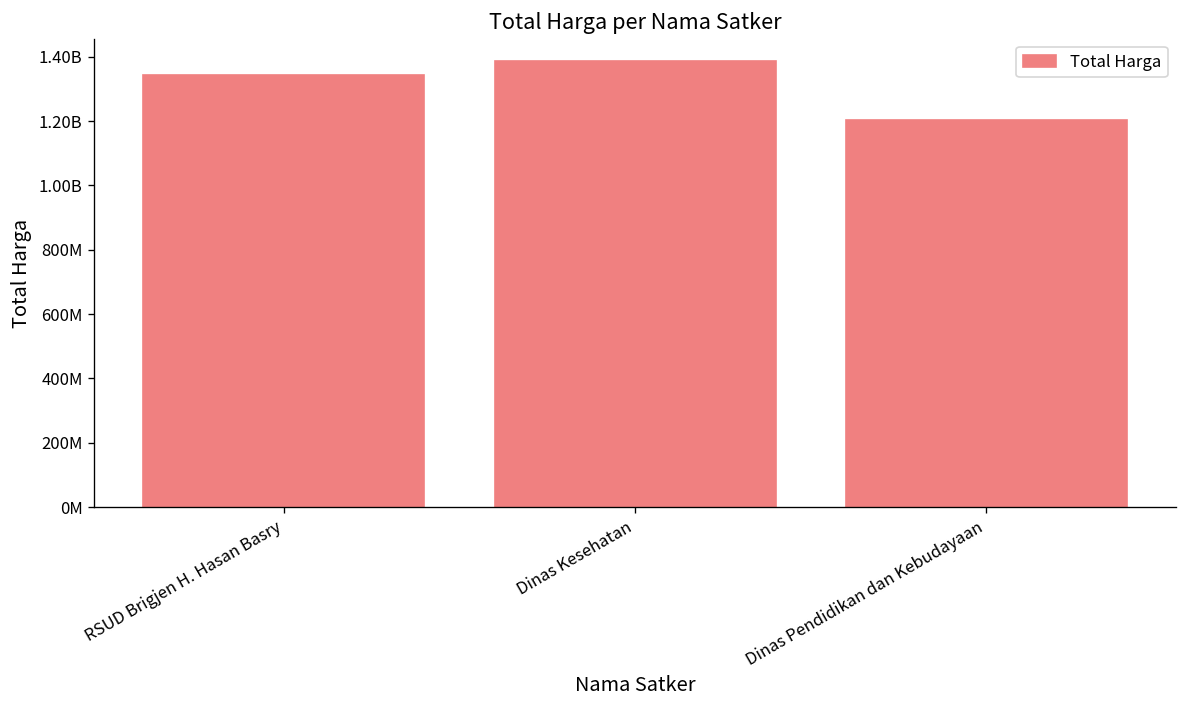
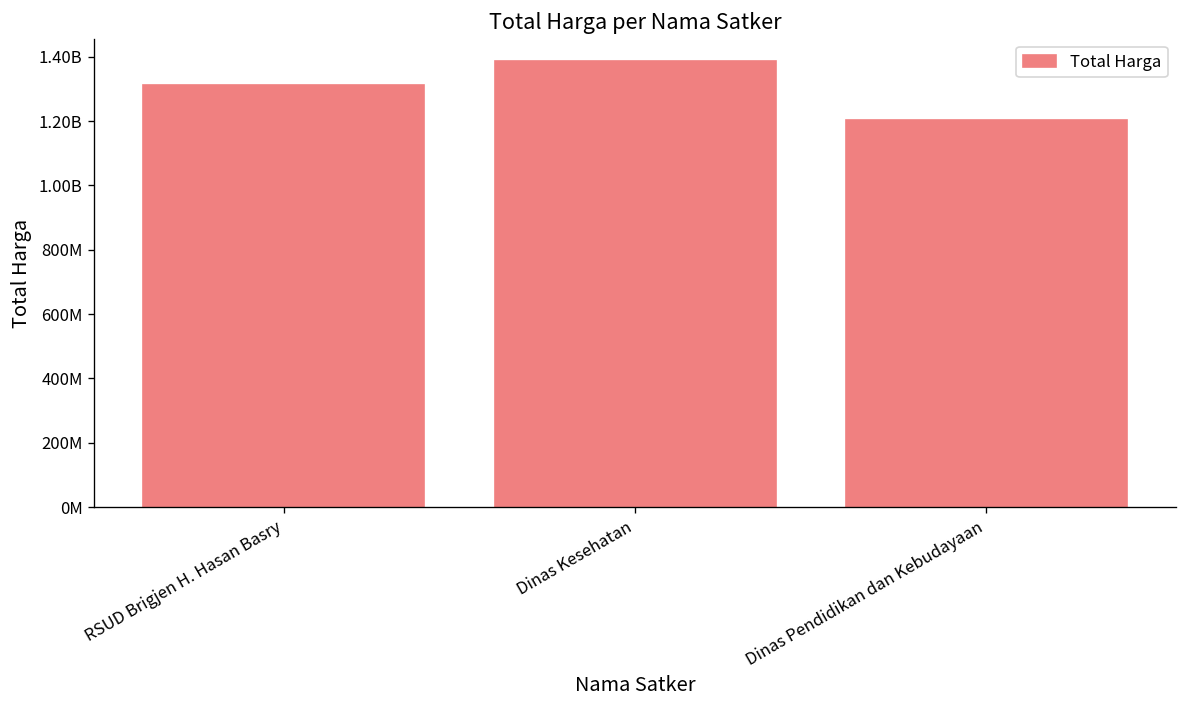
  {
-   "RSUD Brigjen H. Hasan Basry": 1340000000,
+   "RSUD Brigjen H. Hasan Basry": 1310000000,
    "Dinas Kesehatan": 1390000000,
    "Dinas Pendidikan dan Kebudayaan": 1200000000
  }
